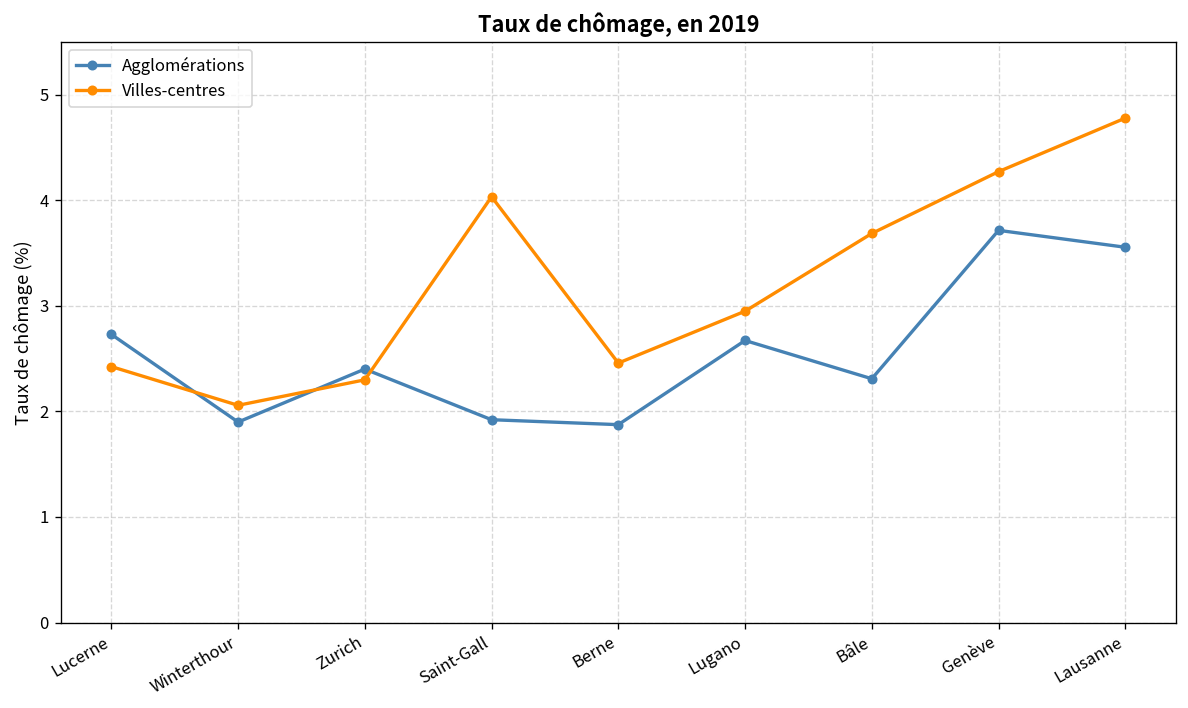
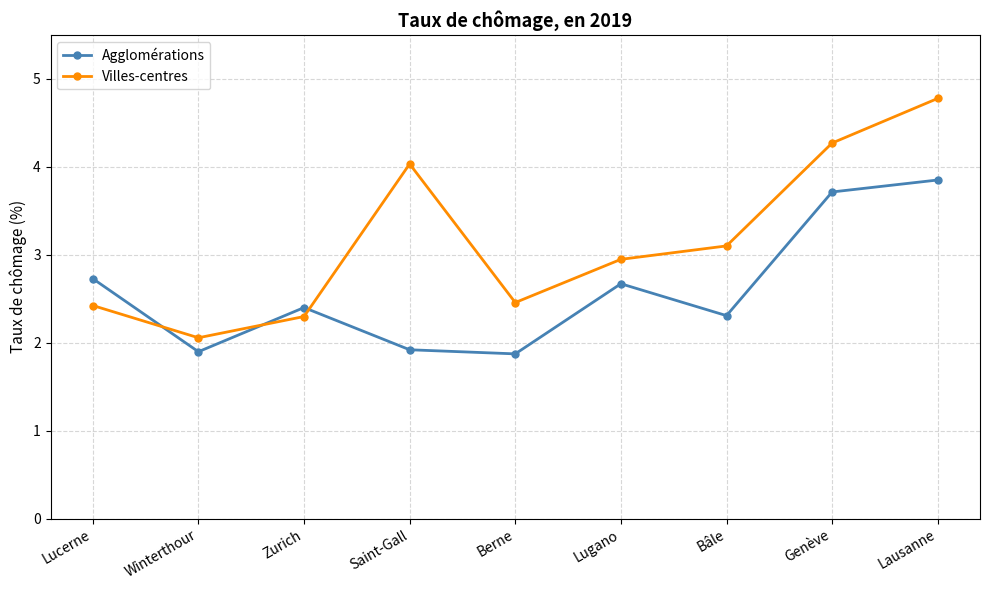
  {
    "Agglomérations": {
      "Lucerne": 2.7,
      "Winterthour": 1.9,
      "Zurich": 2.4,
      "Saint-Gall": 1.9,
      "Berne": 1.9,
      "Lugano": 2.7,
      "Bâle": 2.3,
      "Genève": 3.7,
-     "Lausanne": 3.6
+     "Lausanne": 3.9
    },
    "Villes-centres": {
      "Lucerne": 2.4,
      "Winterthour": 2.1,
      "Zurich": 2.3,
      "Saint-Gall": 4.0,
      "Berne": 2.5,
      "Lugano": 2.9,
-     "Bâle": 3.7,
+     "Bâle": 3.1,
      "Genève": 4.3,
      "Lausanne": 4.8
    }
  }
